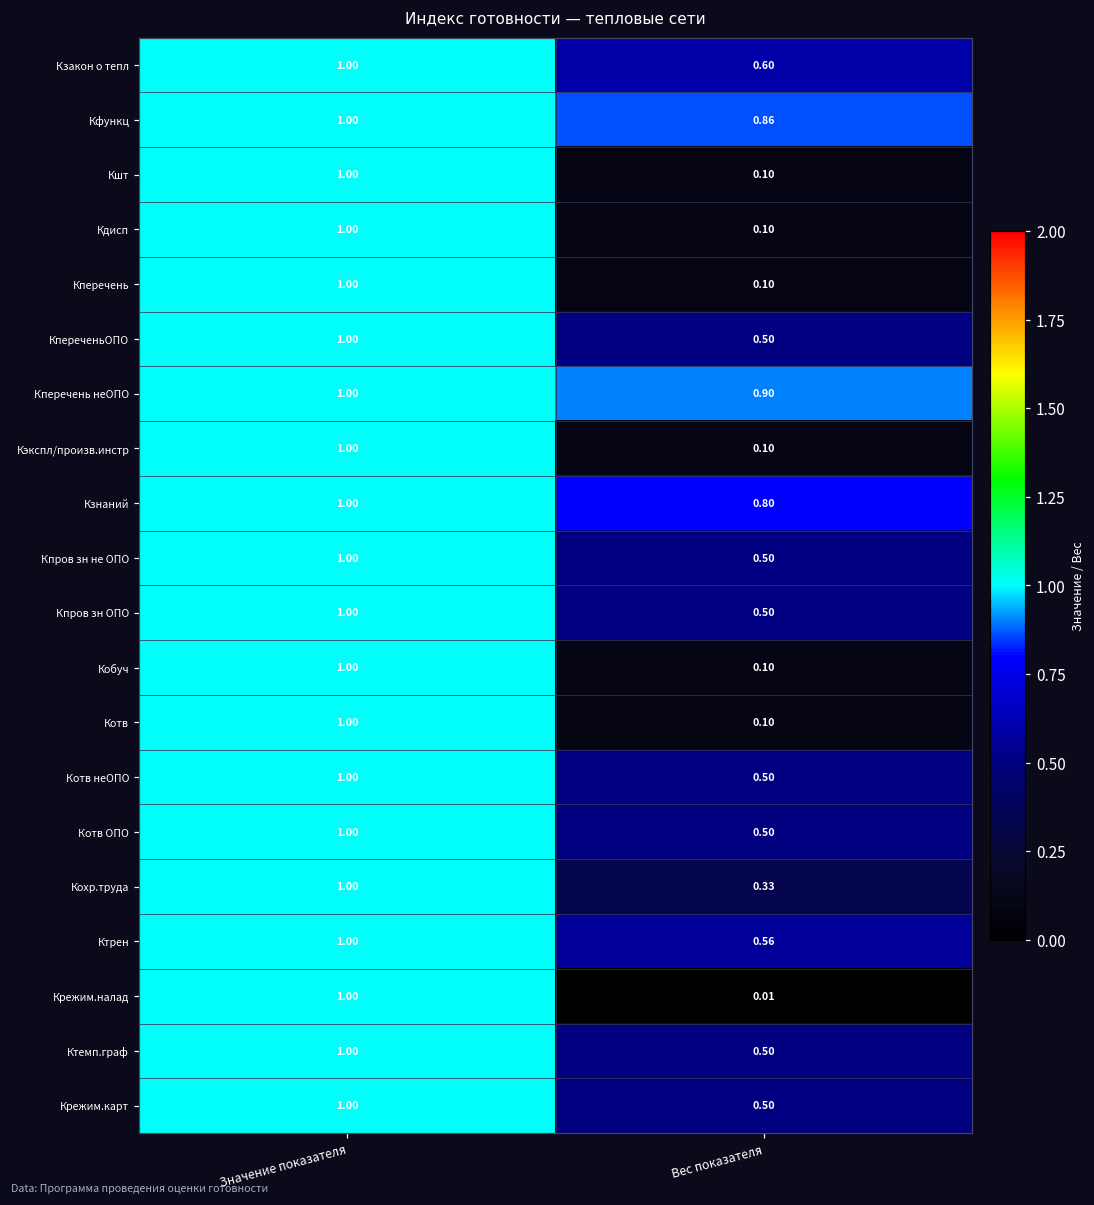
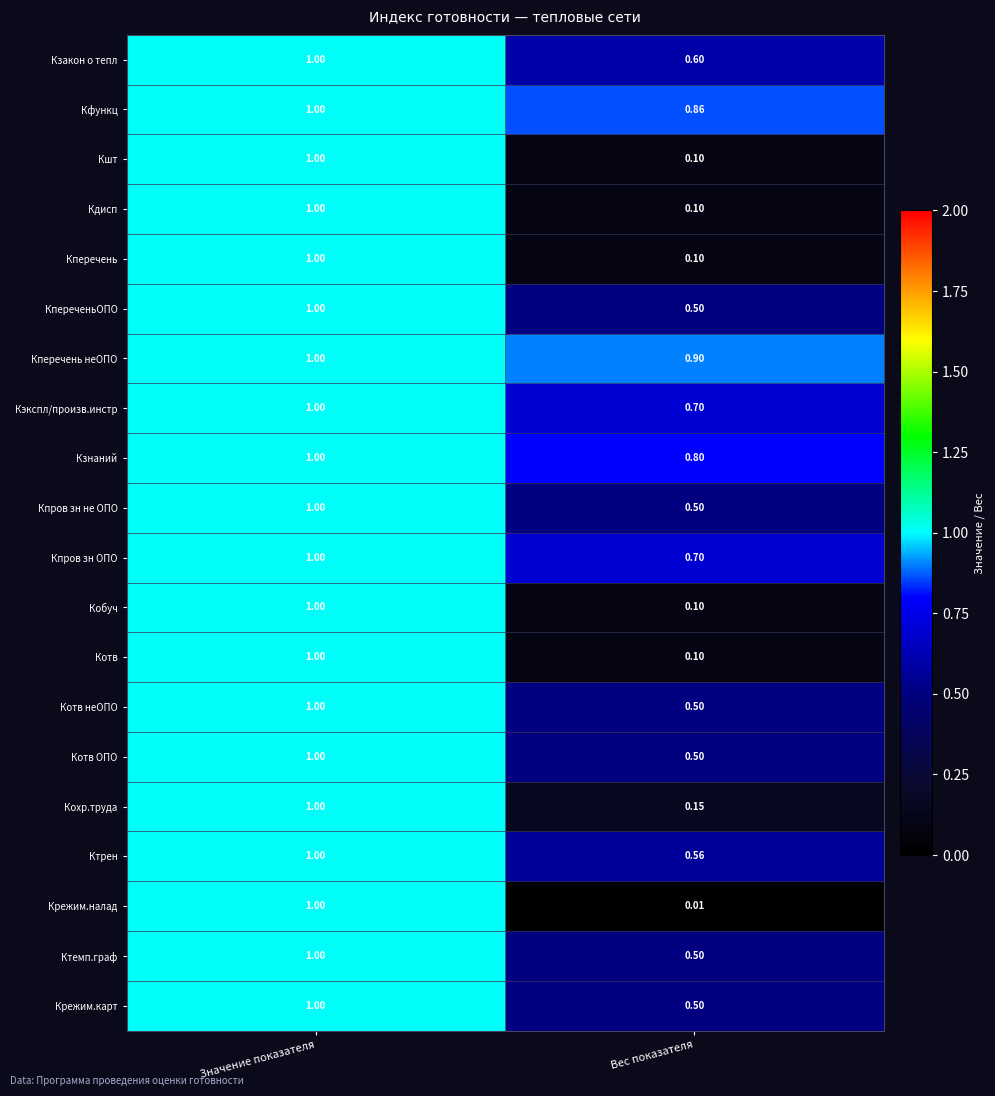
  {
    "Кзакон о тепл": {
      "Значение показателя": 1.00,
      "Вес показателя": 0.60
    },
    "Кфункц": {
      "Значение показателя": 1.00,
      "Вес показателя": 0.86
    },
    "Кшт": {
      "Значение показателя": 1.00,
      "Вес показателя": 0.10
    },
    "Кдисп": {
      "Значение показателя": 1.00,
      "Вес показателя": 0.10
    },
    "Кперечень": {
      "Значение показателя": 1.00,
      "Вес показателя": 0.10
    },
    "КпереченьОПО": {
      "Значение показателя": 1.00,
      "Вес показателя": 0.50
    },
    "Кперечень неОПО": {
      "Значение показателя": 1.00,
      "Вес показателя": 0.90
    },
    "Кэкспл/произв.инстр": {
      "Значение показателя": 1.00,
-     "Вес показателя": 0.10
+     "Вес показателя": 0.70
    },
    "Кзнаний": {
      "Значение показателя": 1.00,
      "Вес показателя": 0.80
    },
    "Кпров зн не ОПО": {
      "Значение показателя": 1.00,
      "Вес показателя": 0.50
    },
    "Кпров зн ОПО": {
      "Значение показателя": 1.00,
-     "Вес показателя": 0.50
+     "Вес показателя": 0.70
    },
    "Кобуч": {
      "Значение показателя": 1.00,
      "Вес показателя": 0.10
    },
    "Котв": {
      "Значение показателя": 1.00,
      "Вес показателя": 0.10
    },
    "Котв неОПО": {
      "Значение показателя": 1.00,
      "Вес показателя": 0.50
    },
    "Котв ОПО": {
      "Значение показателя": 1.00,
      "Вес показателя": 0.50
    },
    "Кохр.труда": {
      "Значение показателя": 1.00,
-     "Вес показателя": 0.33
+     "Вес показателя": 0.15
    },
    "Ктрен": {
      "Значение показателя": 1.00,
      "Вес показателя": 0.56
    },
    "Крежим.налад": {
      "Значение показателя": 1.00,
      "Вес показателя": 0.01
    },
    "Ктемп.граф": {
      "Значение показателя": 1.00,
      "Вес показателя": 0.50
    },
    "Крежим.карт": {
      "Значение показателя": 1.00,
      "Вес показателя": 0.50
    }
  }
